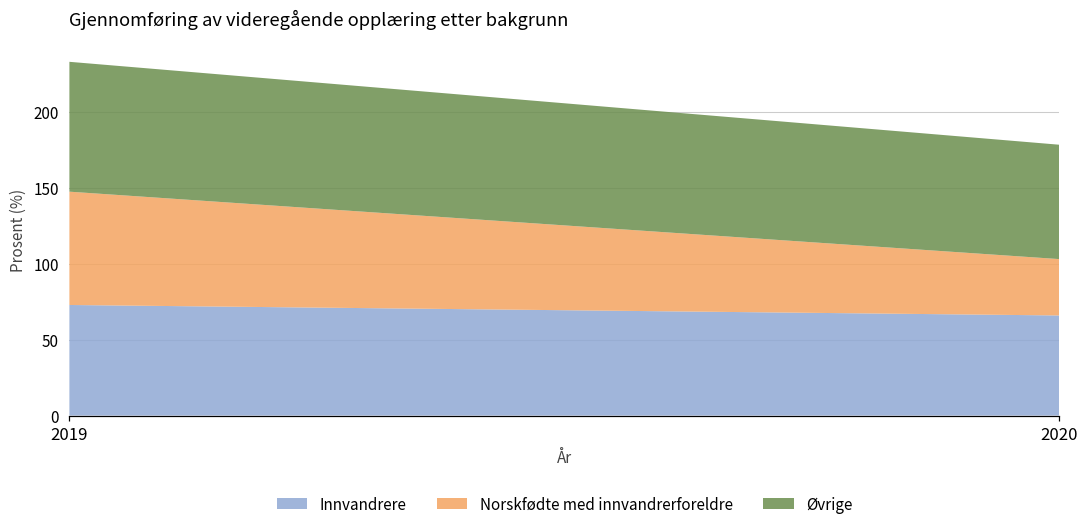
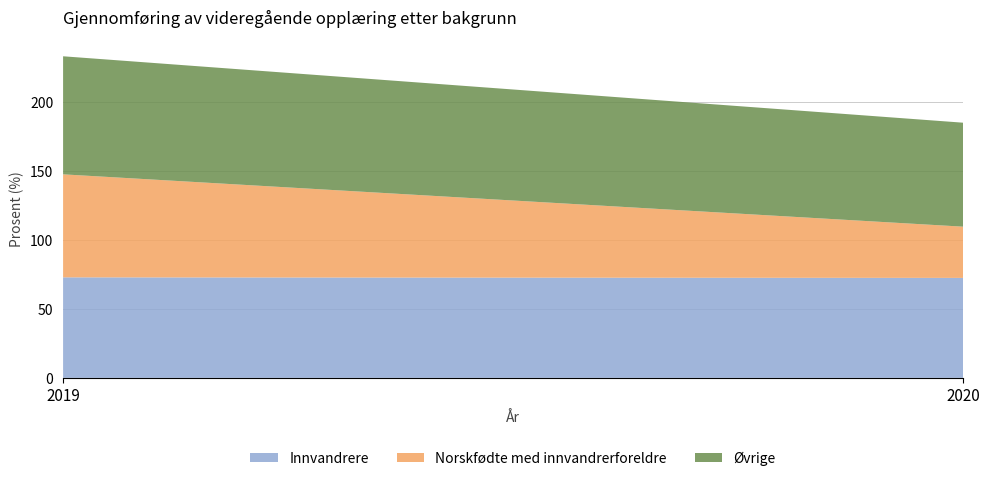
  {
    "Innvandrere": {
      "2019": 73,
-     "2020": 66
+     "2020": 72
    },
    "Norskfødte med innvandrerforeldre": {
      "2019": 75,
      "2020": 37
    },
    "Øvrige": {
      "2019": 86,
      "2020": 75
    }
  }
